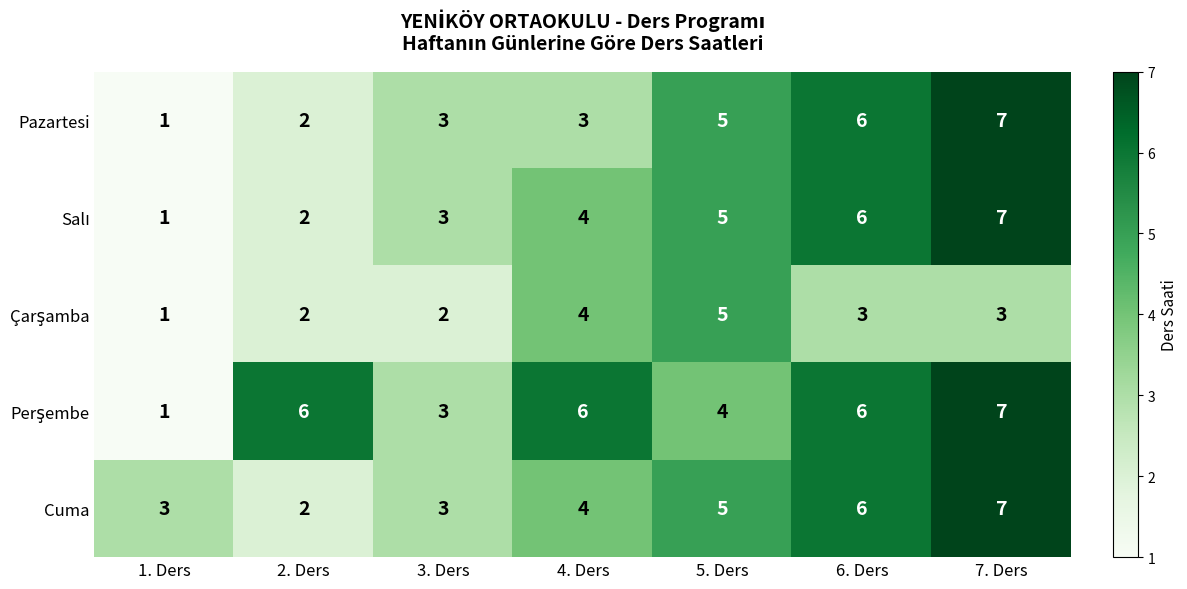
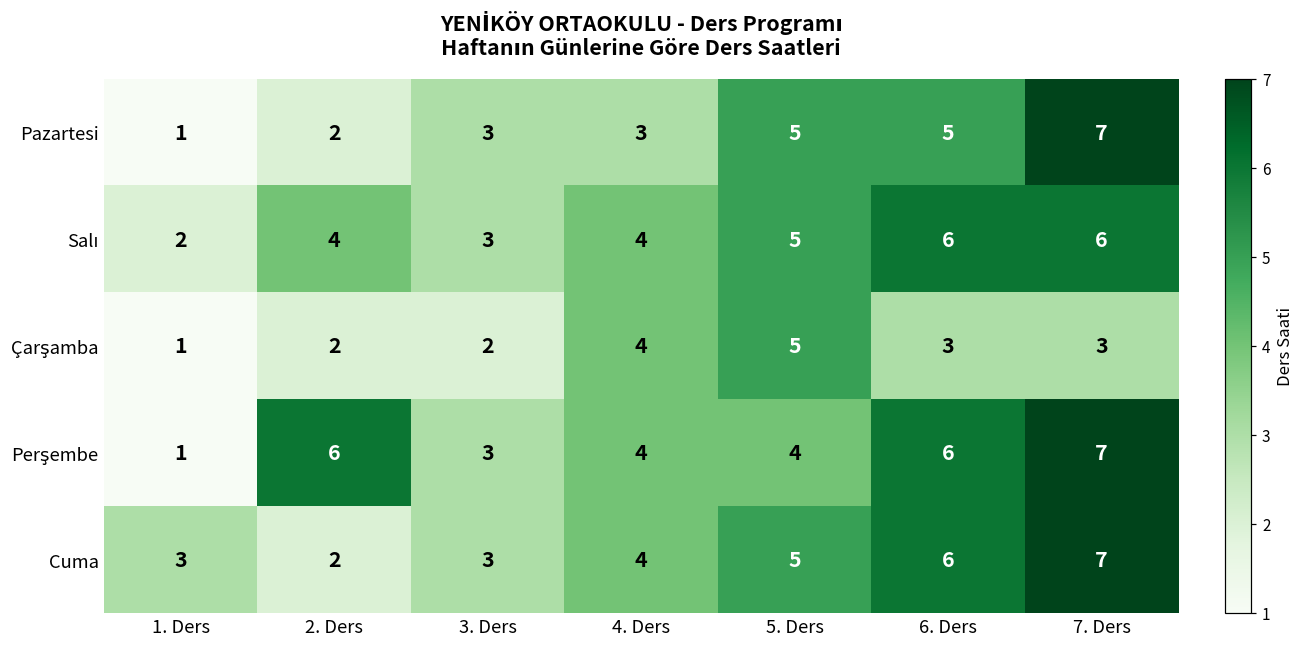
  {
    "Pazartesi": {
      "1. Ders": 1,
      "2. Ders": 2,
      "3. Ders": 3,
      "4. Ders": 3,
      "5. Ders": 5,
-     "6. Ders": 6,
+     "6. Ders": 5,
      "7. Ders": 7
    },
    "Salı": {
-     "1. Ders": 1,
-     "2. Ders": 2,
+     "1. Ders": 2,
+     "2. Ders": 4,
      "3. Ders": 3,
      "4. Ders": 4,
      "5. Ders": 5,
      "6. Ders": 6,
-     "7. Ders": 7
+     "7. Ders": 6
    },
    "Çarşamba": {
      "1. Ders": 1,
      "2. Ders": 2,
      "3. Ders": 2,
      "4. Ders": 4,
      "5. Ders": 5,
      "6. Ders": 3,
      "7. Ders": 3
    },
    "Perşembe": {
      "1. Ders": 1,
      "2. Ders": 6,
      "3. Ders": 3,
-     "4. Ders": 6,
+     "4. Ders": 4,
      "5. Ders": 4,
      "6. Ders": 6,
      "7. Ders": 7
    },
    "Cuma": {
      "1. Ders": 3,
      "2. Ders": 2,
      "3. Ders": 3,
      "4. Ders": 4,
      "5. Ders": 5,
      "6. Ders": 6,
      "7. Ders": 7
    }
  }
